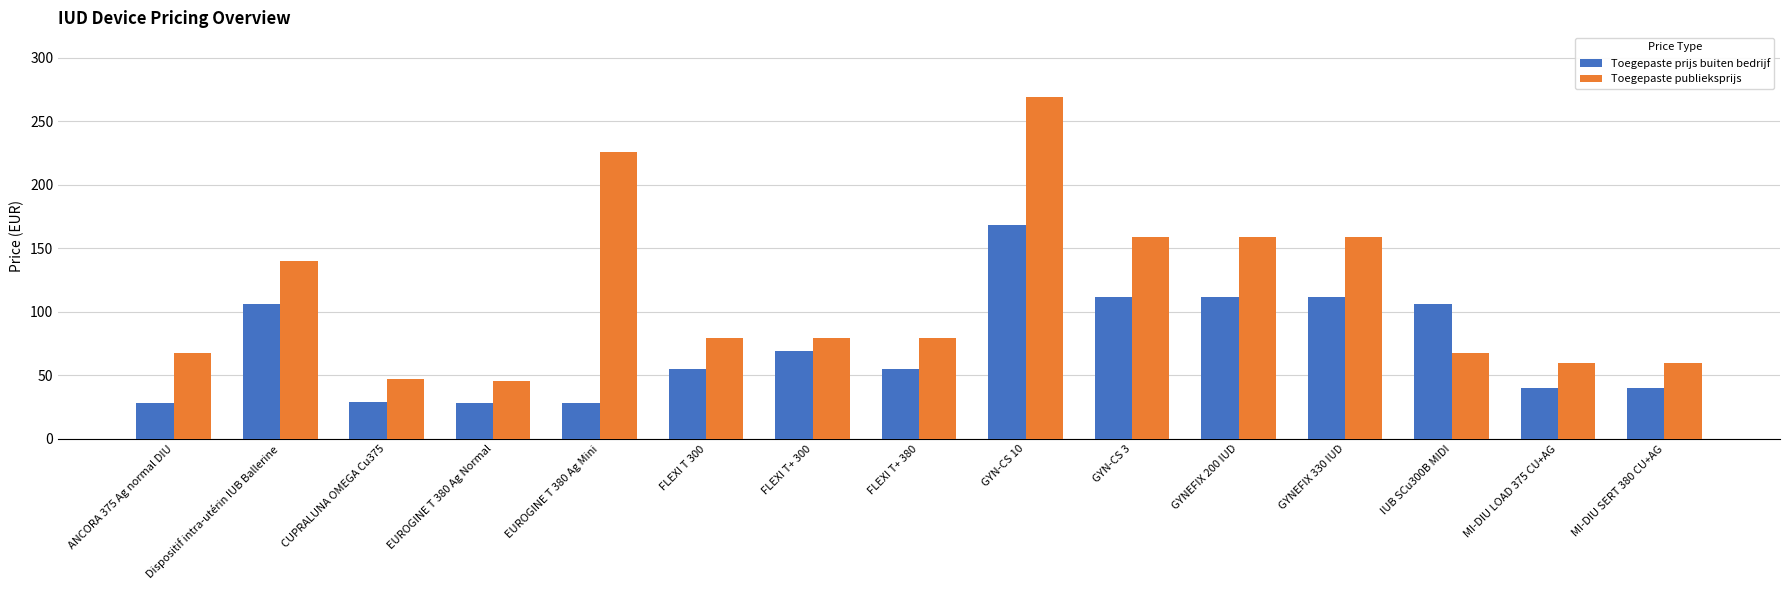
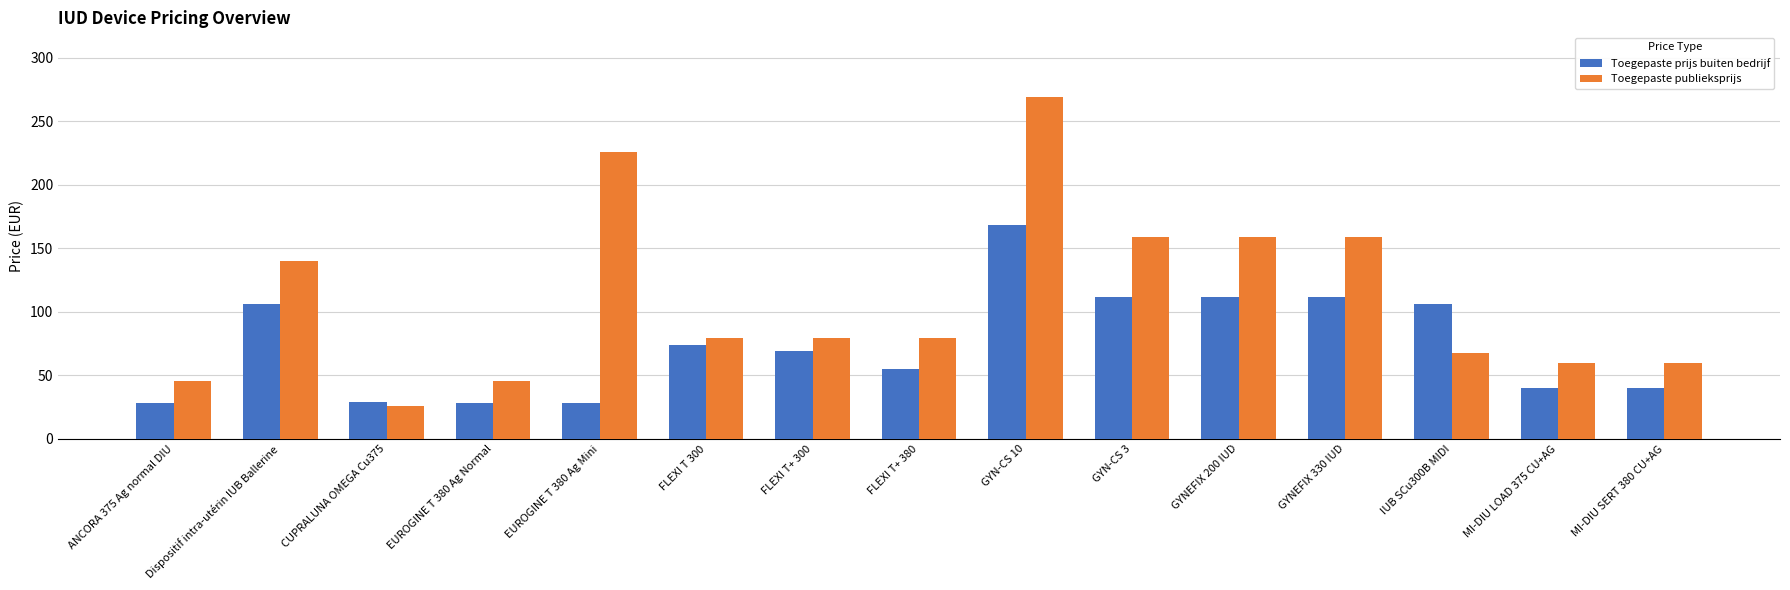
  {
    "Toegepaste prijs buiten bedrijf": {
      "ANCORA 375 Ag normal DIU": 28,
      "Dispositif intra-utérin IUB Ballerine": 106,
      "CUPRALUNA OMEGA Cu375": 29,
      "EUROGINE T 380 Ag Normal": 28,
      "EUROGINE T 380 Ag Mini": 28,
-     "FLEXI T 300": 55,
+     "FLEXI T 300": 74,
      "FLEXI T+ 300": 69,
      "FLEXI T+ 380": 55,
      "GYN-CS 10": 169,
      "GYN-CS 3": 112,
      "GYNEFIX 200 IUD": 112,
      "GYNEFIX 330 IUD": 112,
      "IUB SCu300B MIDI": 106,
      "MI-DIU LOAD 375 CU+AG": 40,
      "MI-DIU SERT 380 CU+AG": 40
    },
    "Toegepaste publieksprijs": {
-     "ANCORA 375 Ag normal DIU": 68,
+     "ANCORA 375 Ag normal DIU": 46,
      "Dispositif intra-utérin IUB Ballerine": 140,
-     "CUPRALUNA OMEGA Cu375": 47,
+     "CUPRALUNA OMEGA Cu375": 26,
      "EUROGINE T 380 Ag Normal": 46,
      "EUROGINE T 380 Ag Mini": 226,
      "FLEXI T 300": 79,
      "FLEXI T+ 300": 79,
      "FLEXI T+ 380": 79,
      "GYN-CS 10": 269,
      "GYN-CS 3": 159,
      "GYNEFIX 200 IUD": 159,
      "GYNEFIX 330 IUD": 159,
      "IUB SCu300B MIDI": 68,
      "MI-DIU LOAD 375 CU+AG": 60,
      "MI-DIU SERT 380 CU+AG": 60
    }
  }
